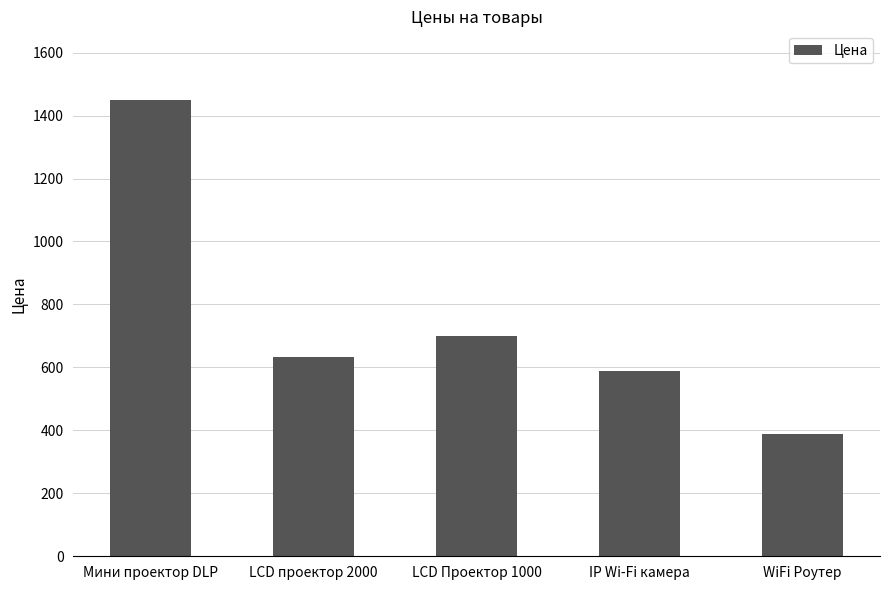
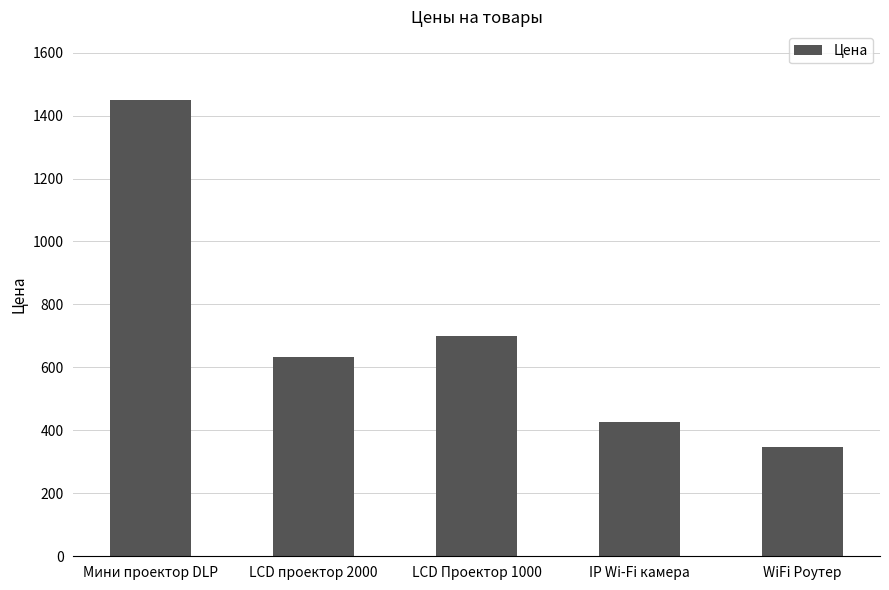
  {
    "Мини проектор DLP": 1450,
    "LCD проектор 2000": 630,
    "LCD Проектор 1000": 700,
-   "IP Wi-Fi камера": 590,
-   "WiFi Роутер": 390
+   "IP Wi-Fi камера": 430,
+   "WiFi Роутер": 350
  }
